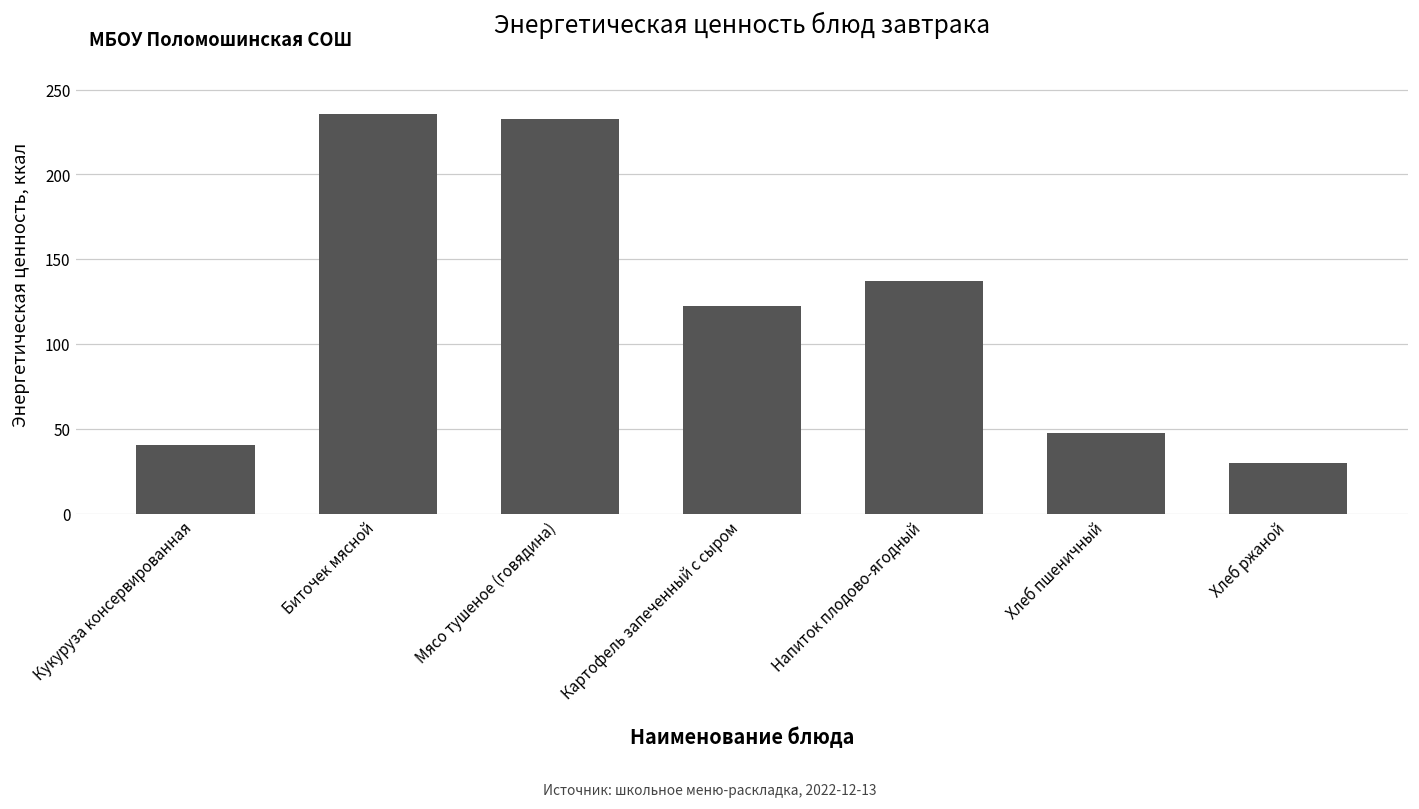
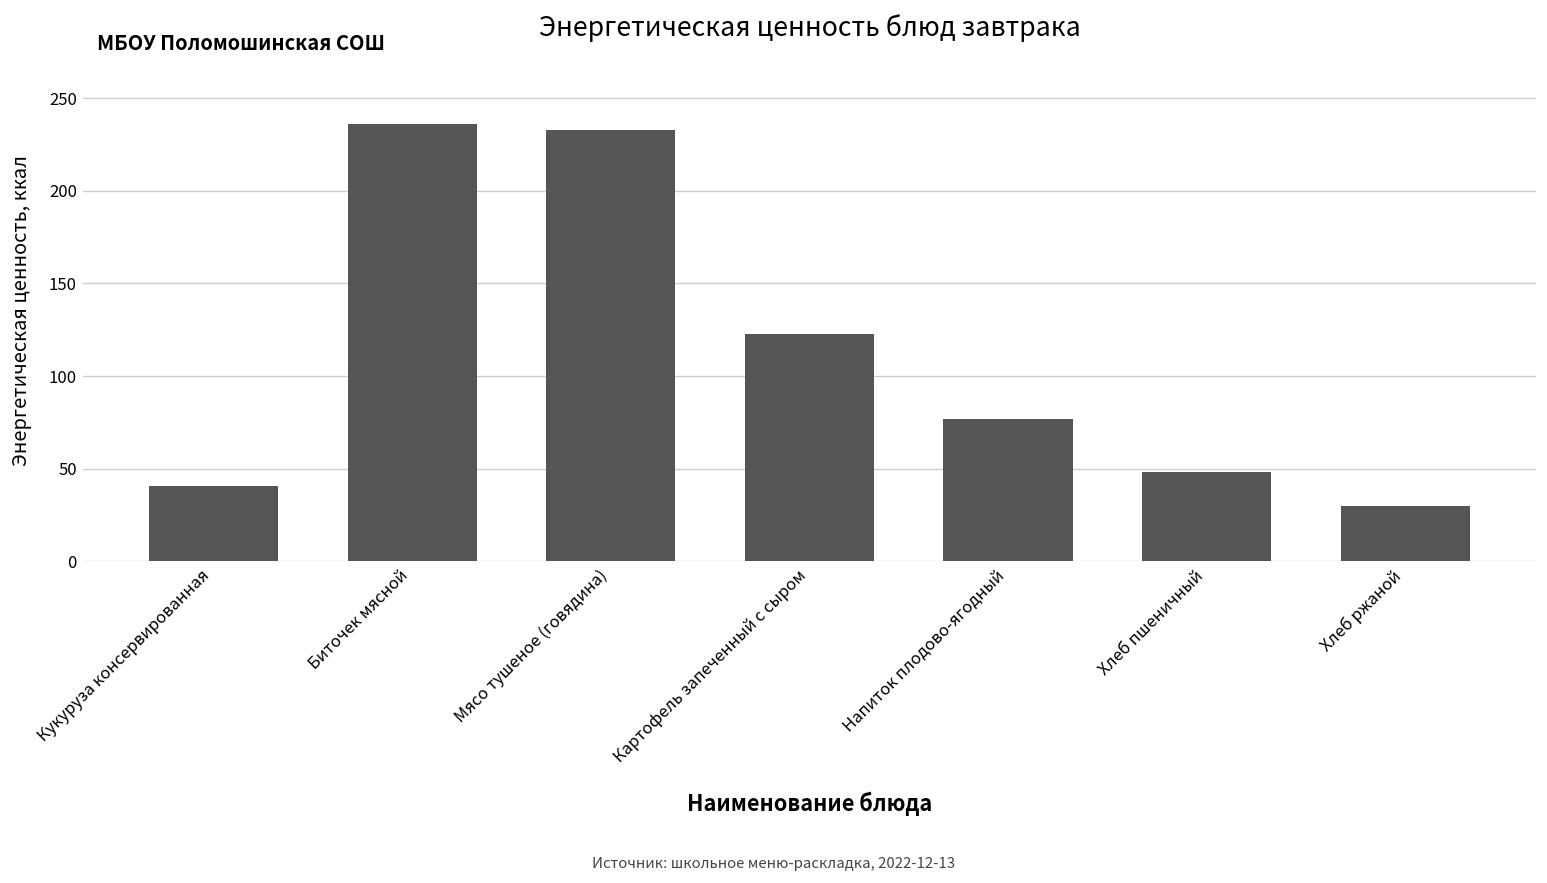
  {
    "Кукуруза консервированная": 41,
    "Биточек мясной": 236,
    "Мясо тушеное (говядина)": 233,
    "Картофель запеченный с сыром": 123,
-   "Напиток плодово-ягодный": 137,
+   "Напиток плодово-ягодный": 77,
    "Хлеб пшеничный": 48,
    "Хлеб ржаной": 30
  }
